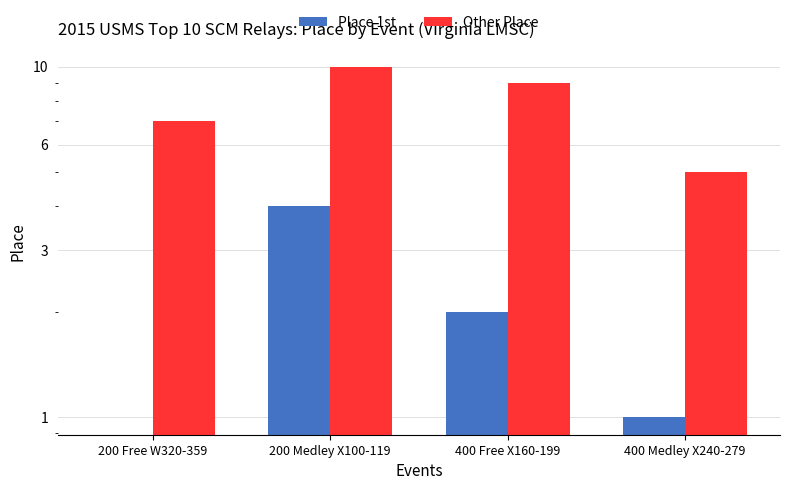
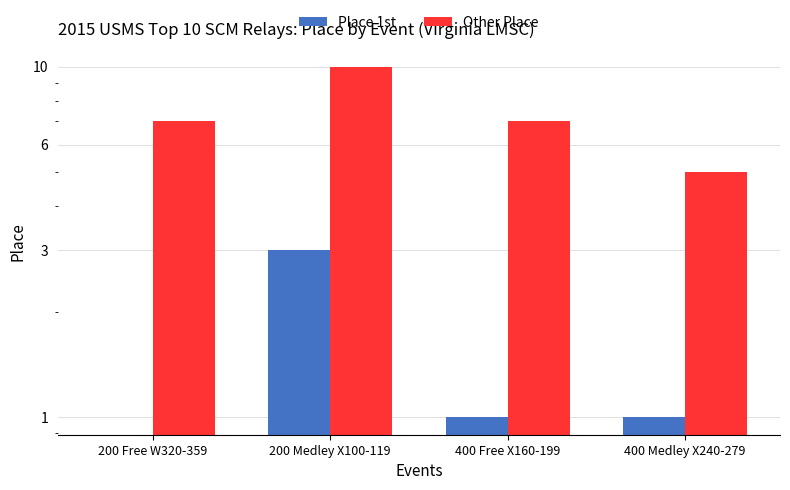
  {
    "Place 1st": {
-     "200 Medley X100-119": 4,
-     "400 Free X160-199": 2,
+     "200 Medley X100-119": 3,
+     "400 Free X160-199": 1,
      "400 Medley X240-279": 1
    },
    "Other Place": {
      "200 Free W320-359": 7,
      "200 Medley X100-119": 10,
-     "400 Free X160-199": 9,
+     "400 Free X160-199": 7,
      "400 Medley X240-279": 5
    }
  }
